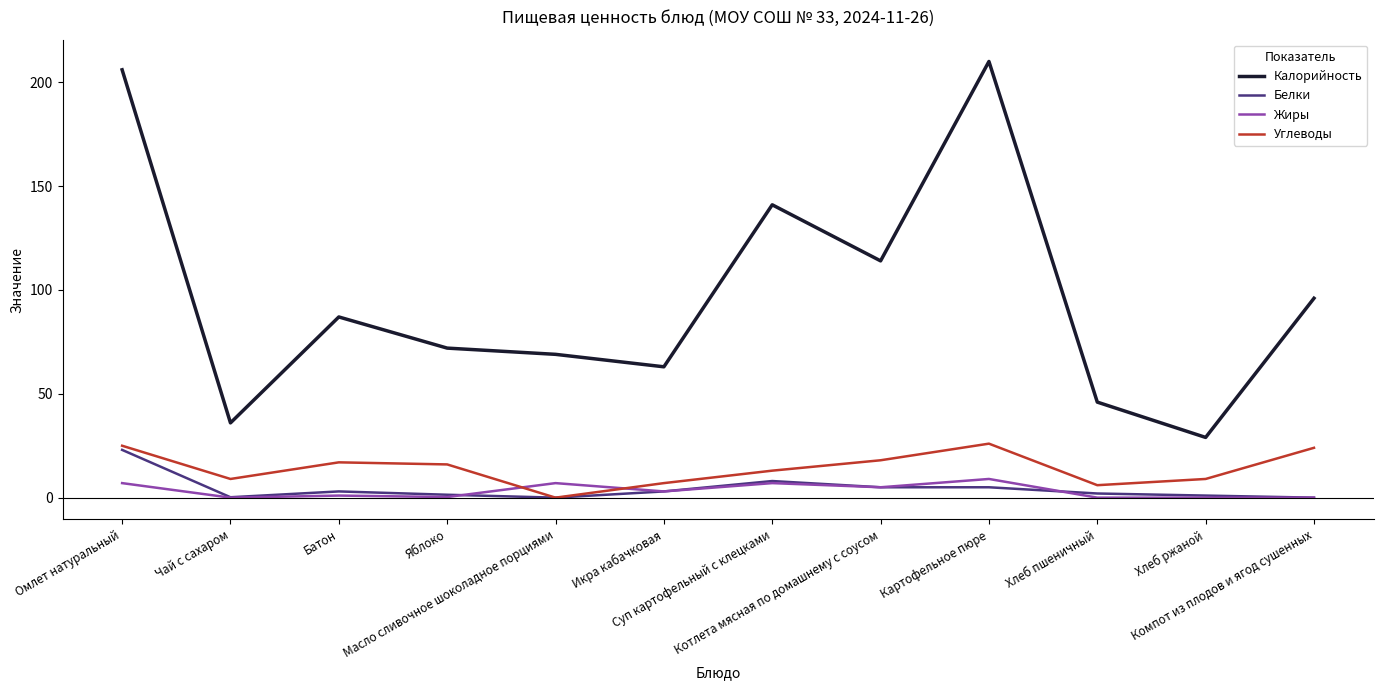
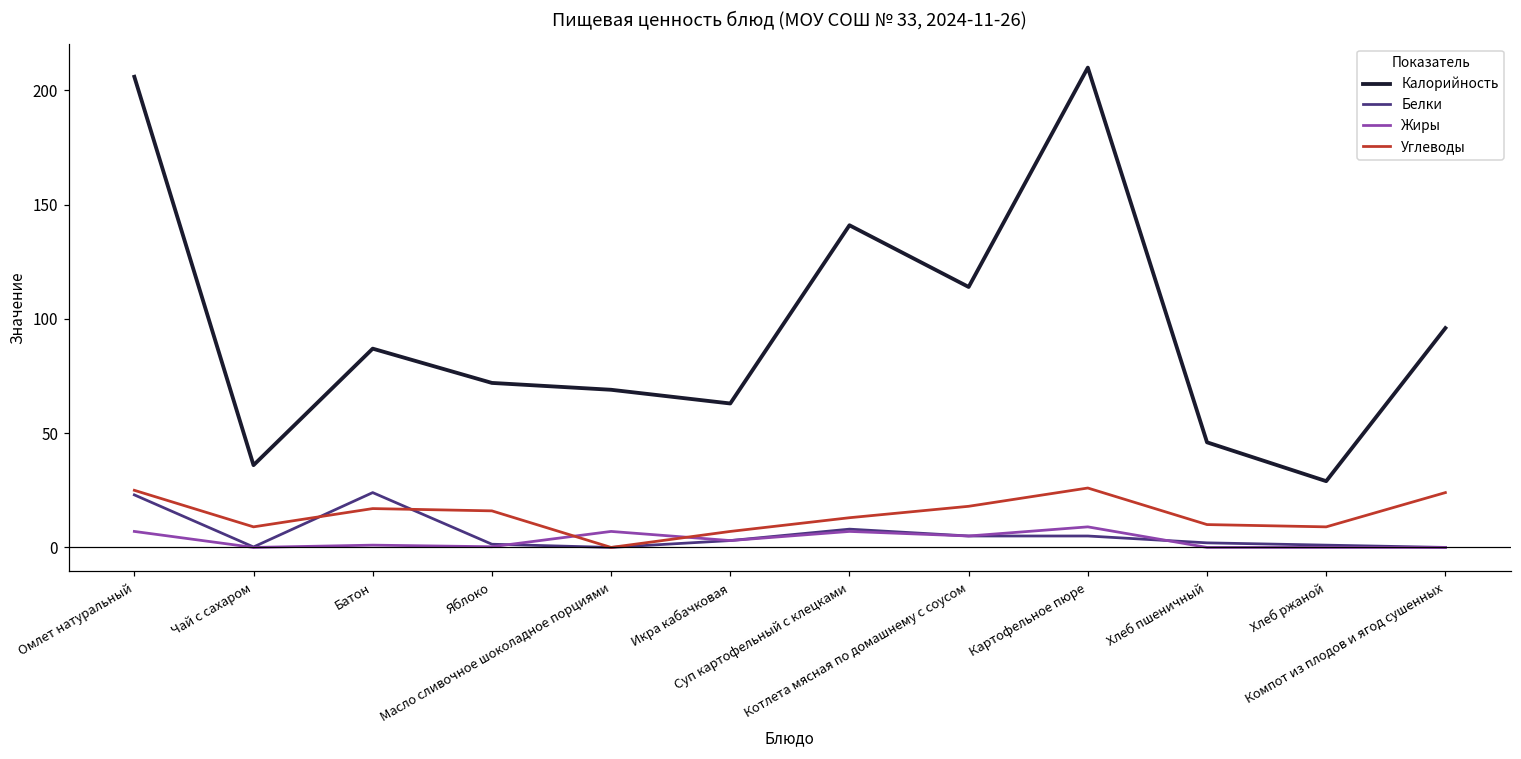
  {
    "Калорийность": {
      "Омлет натуральный": 206,
      "Чай с сахаром": 36,
      "Батон": 87,
      "Яблоко": 72,
      "Масло сливочное шоколадное порциями": 69,
      "Икра кабачковая": 63,
      "Суп картофельный с клецками": 141,
      "Котлета мясная по домашнему с соусом": 114,
      "Картофельное пюре": 210,
      "Хлеб пшеничный": 46,
      "Хлеб ржаной": 29,
      "Компот из плодов и ягод сушенных": 96
    },
    "Белки": {
      "Омлет натуральный": 23,
-     "Батон": 3,
+     "Батон": 24,
      "Картофельное пюре": 5,
      "Хлеб пшеничный": 2
    },
    "Жиры": {
      "Омлет натуральный": 7,
      "Батон": 1,
      "Масло сливочное шоколадное порциями": 7,
      "Картофельное пюре": 9,
      "Хлеб пшеничный": 0
    },
    "Углеводы": {
      "Омлет натуральный": 25,
      "Чай с сахаром": 9,
      "Батон": 17,
      "Яблоко": 16,
      "Икра кабачковая": 7,
      "Суп картофельный с клецками": 13,
      "Котлета мясная по домашнему с соусом": 18,
      "Картофельное пюре": 26,
-     "Хлеб пшеничный": 6,
+     "Хлеб пшеничный": 10,
      "Хлеб ржаной": 9,
      "Компот из плодов и ягод сушенных": 24
    }
  }
